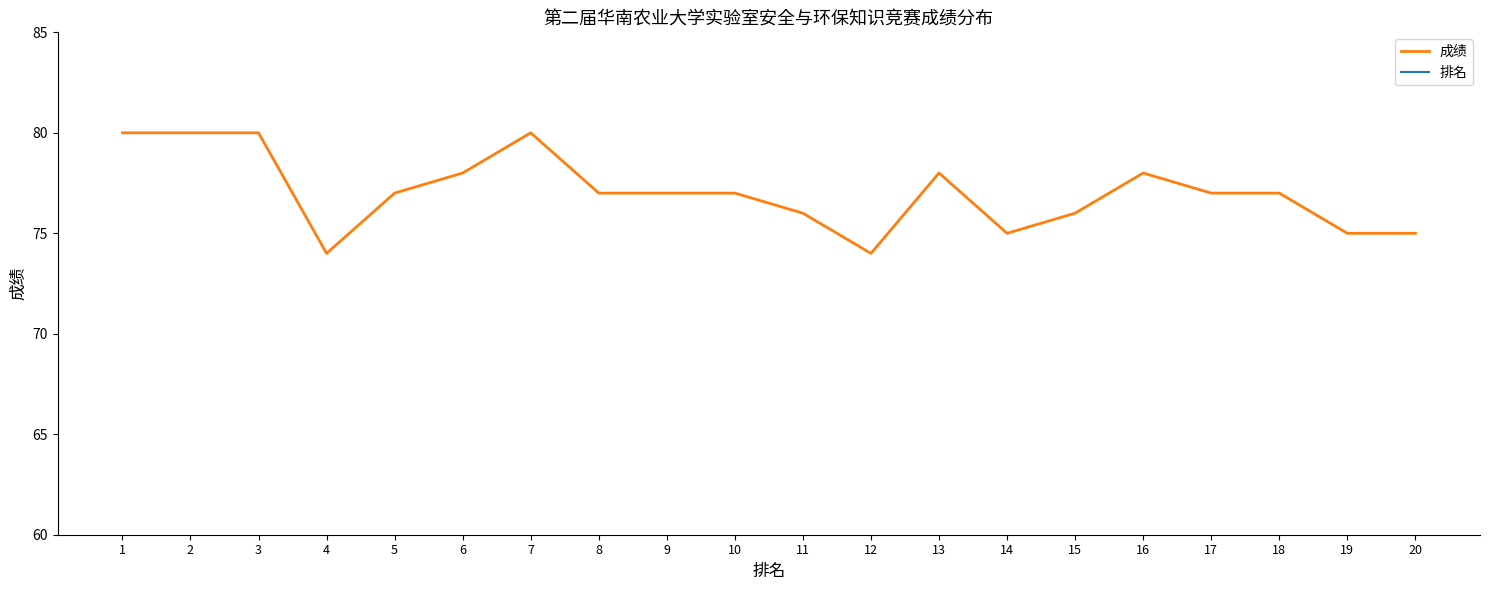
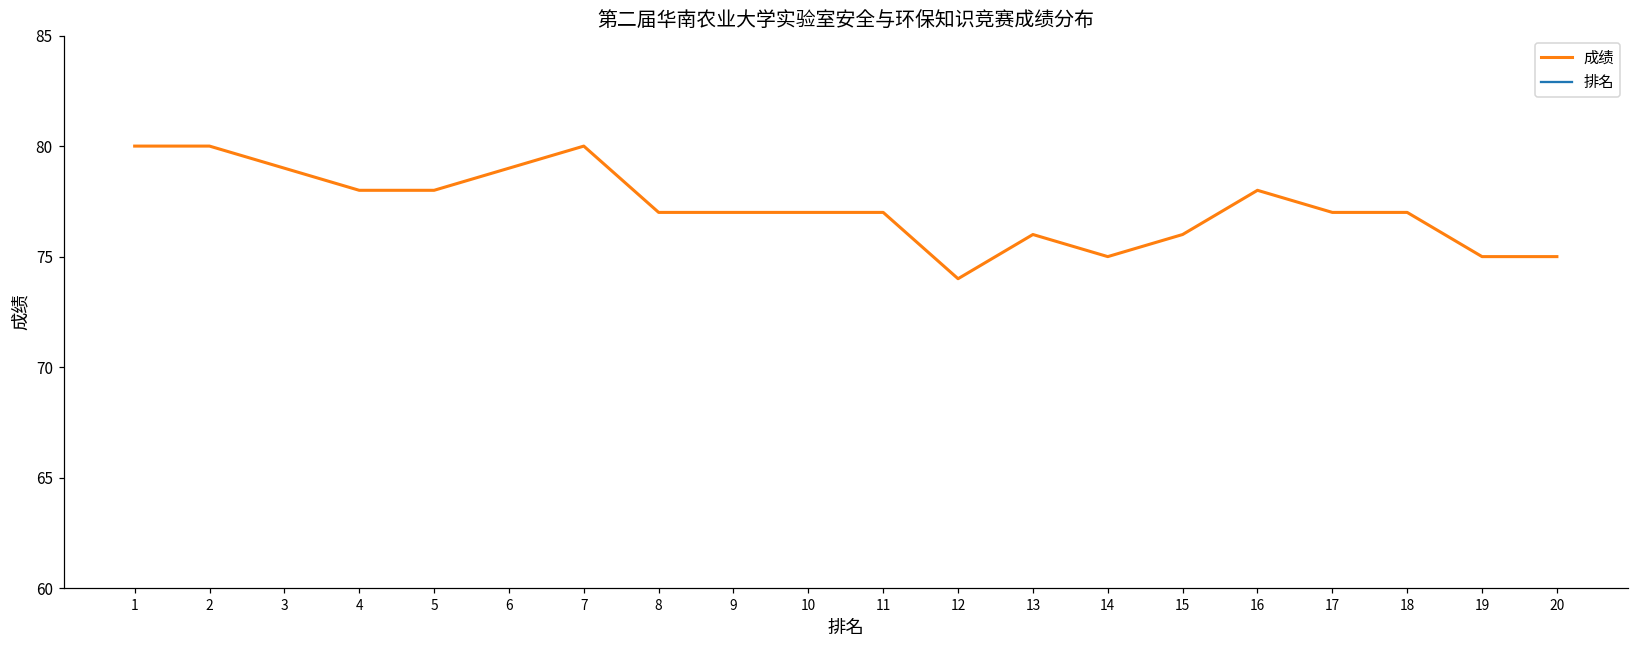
  {
    "成绩": {
      "1": 80,
      "2": 80,
-     "3": 80,
-     "4": 74,
-     "5": 77,
-     "6": 78,
+     "3": 79,
+     "4": 78,
+     "5": 78,
+     "6": 79,
      "7": 80,
      "8": 77,
      "9": 77,
      "10": 77,
-     "11": 76,
+     "11": 77,
      "12": 74,
-     "13": 78,
+     "13": 76,
      "14": 75,
      "15": 76,
      "16": 78,
      "17": 77,
      "18": 77,
      "19": 75,
      "20": 75
    }
  }
